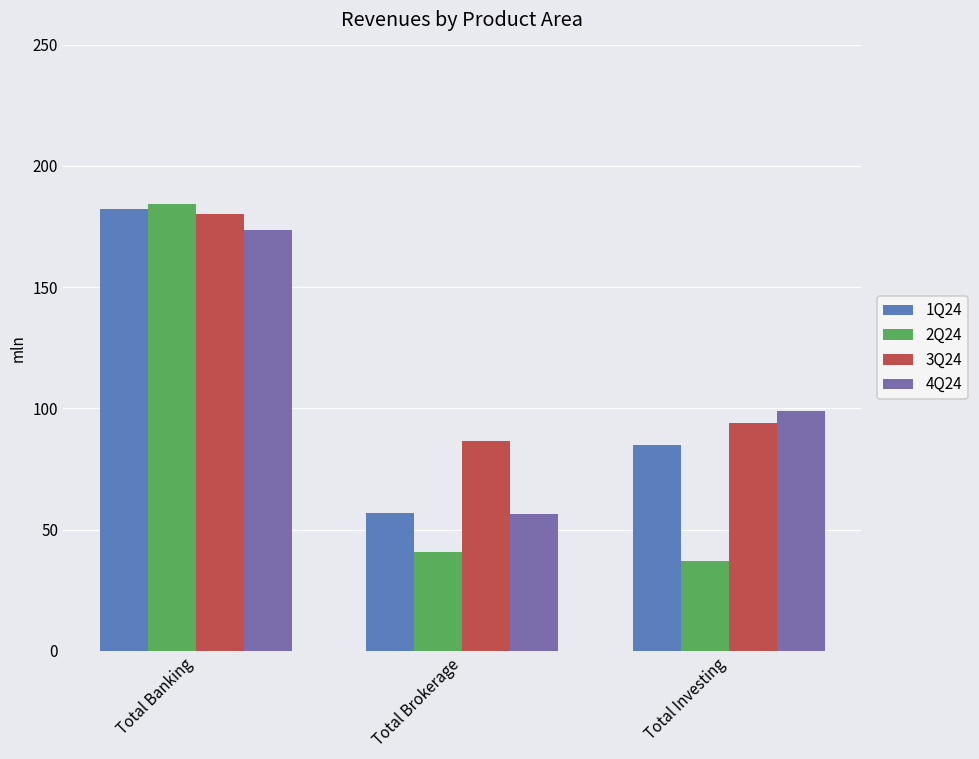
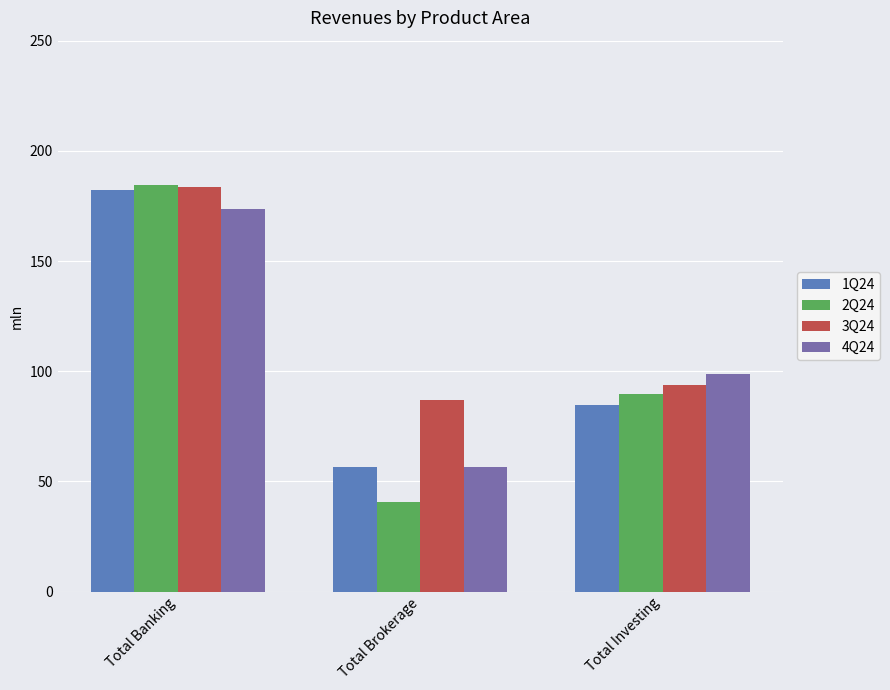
  {
    "2Q24": {
      "Total Banking": 184,
      "Total Brokerage": 41,
-     "Total Investing": 37
+     "Total Investing": 90
    },
    "3Q24": {
-     "Total Banking": 180,
+     "Total Banking": 184,
      "Total Brokerage": 87,
      "Total Investing": 94
    }
  }
